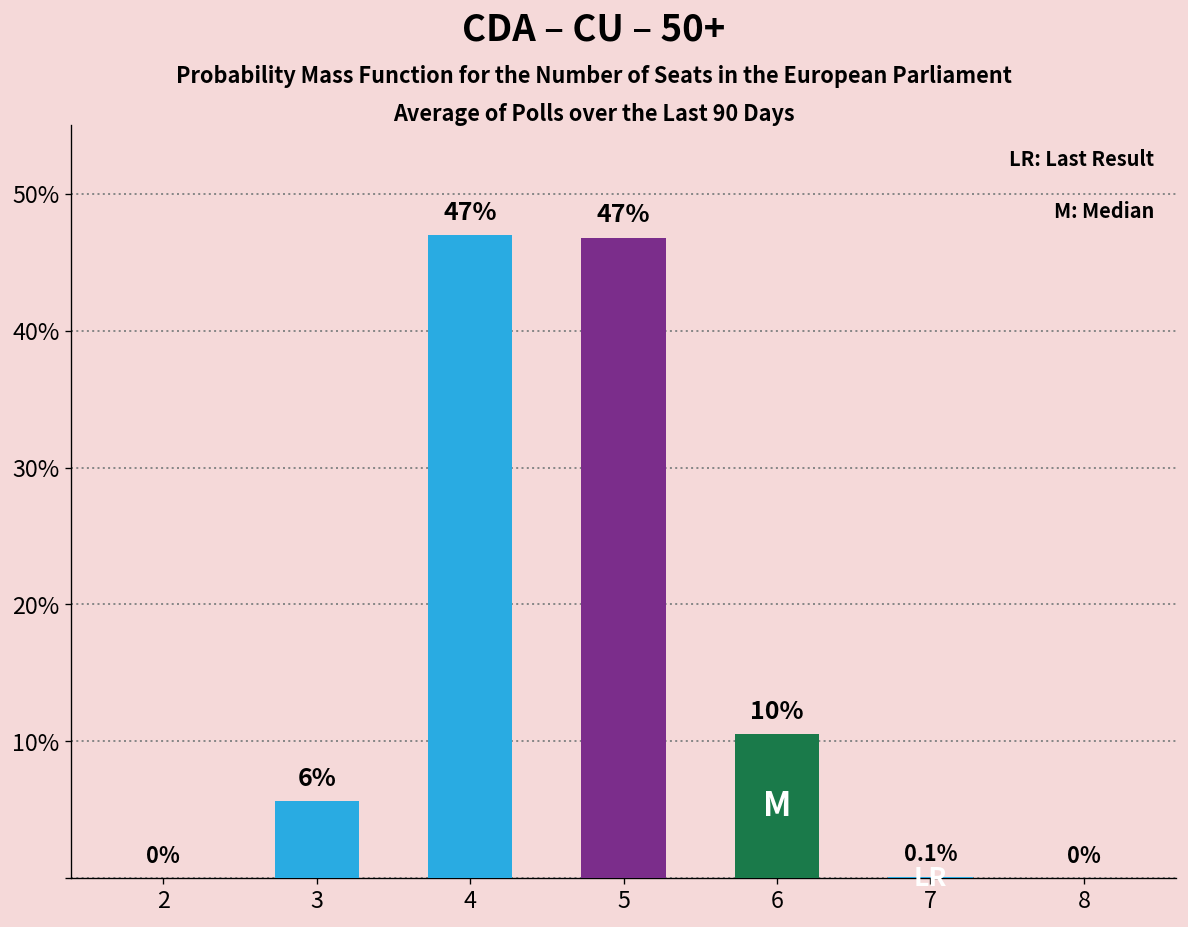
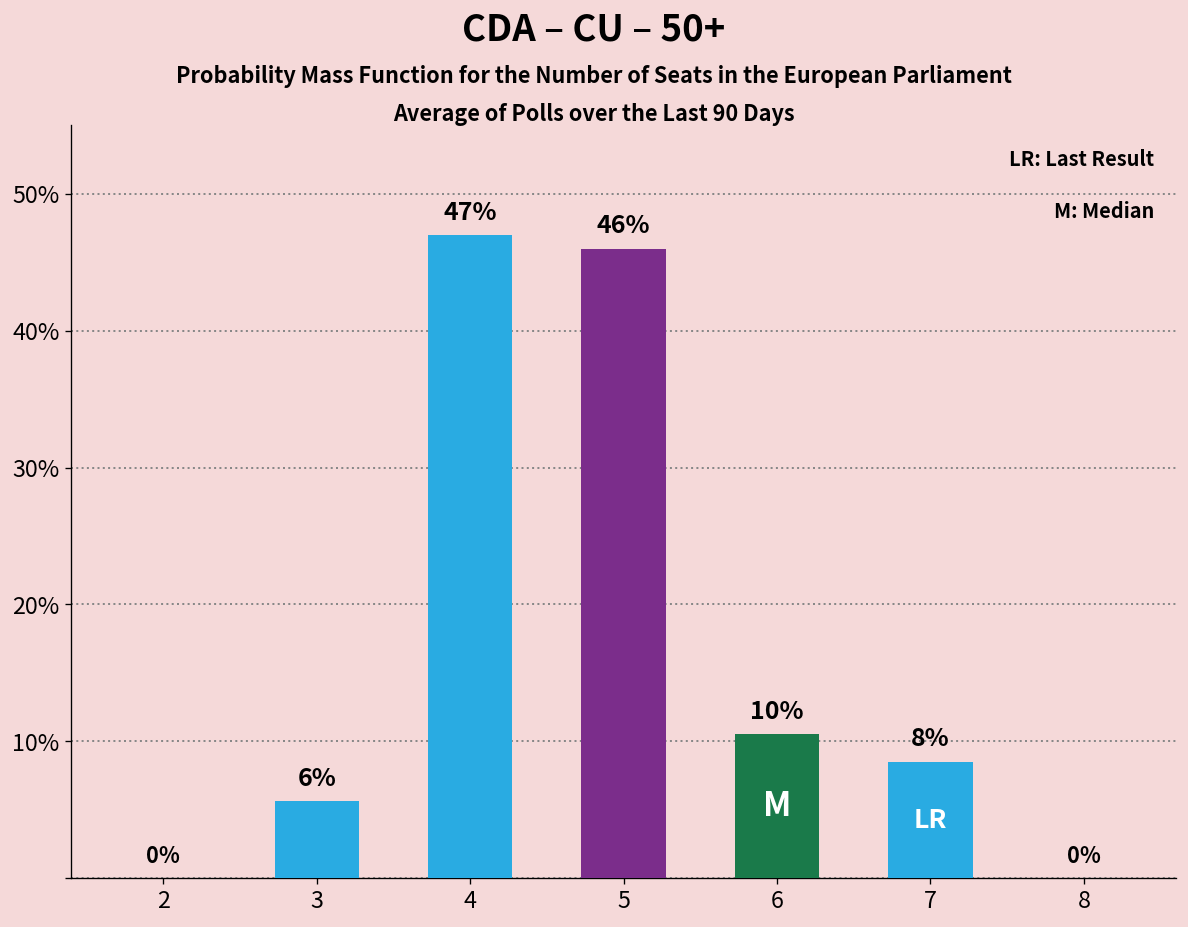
  {
    "2": "0%",
    "3": "6%",
    "4": "47%",
-   "5": "47%",
+   "5": "46%",
    "6": "10%",
-   "7": "0.1%",
+   "7": "8%",
    "8": "0%"
  }
